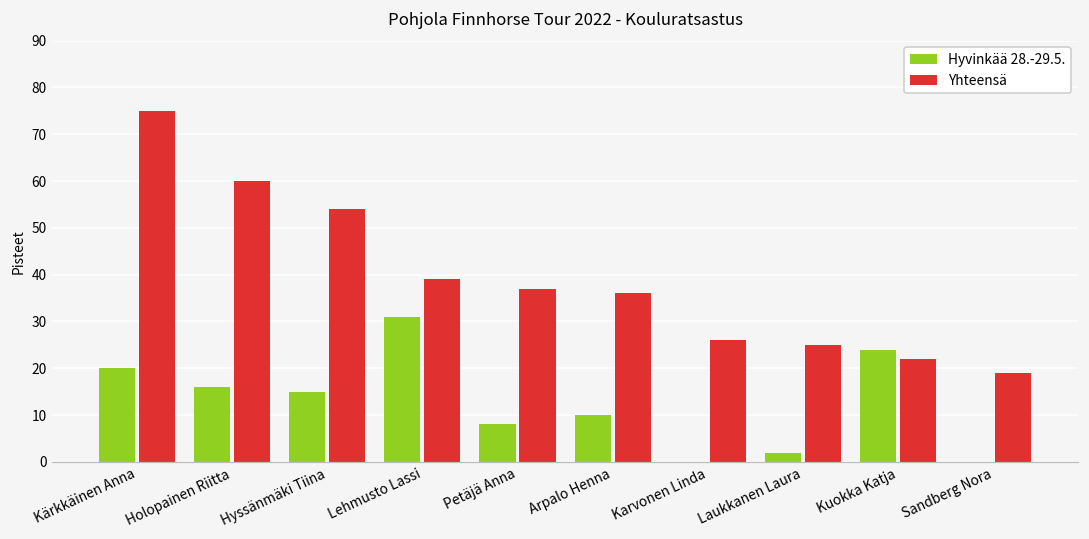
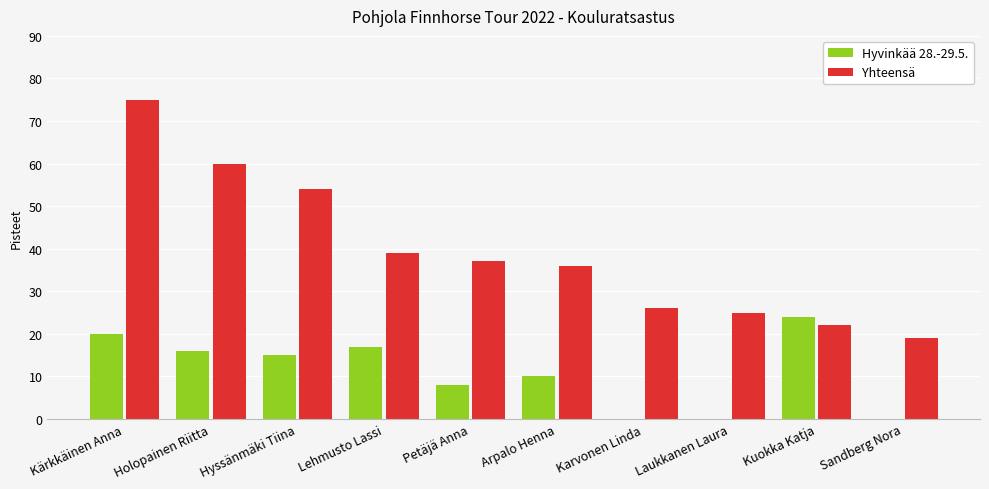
  {
    "Hyvinkää 28.-29.5.": {
      "Kärkkäinen Anna": 20,
      "Holopainen Riitta": 16,
      "Hyssänmäki Tiina": 15,
-     "Lehmusto Lassi": 31,
+     "Lehmusto Lassi": 17,
      "Petäjä Anna": 8,
      "Arpalo Henna": 10,
      "Karvonen Linda": 0,
-     "Laukkanen Laura": 2,
+     "Laukkanen Laura": 0,
      "Kuokka Katja": 24,
      "Sandberg Nora": 0
    },
    "Yhteensä": {
      "Kärkkäinen Anna": 75,
      "Holopainen Riitta": 60,
      "Hyssänmäki Tiina": 54,
      "Lehmusto Lassi": 39,
      "Petäjä Anna": 37,
      "Arpalo Henna": 36,
      "Karvonen Linda": 26,
      "Laukkanen Laura": 25,
      "Kuokka Katja": 22,
      "Sandberg Nora": 19
    }
  }
